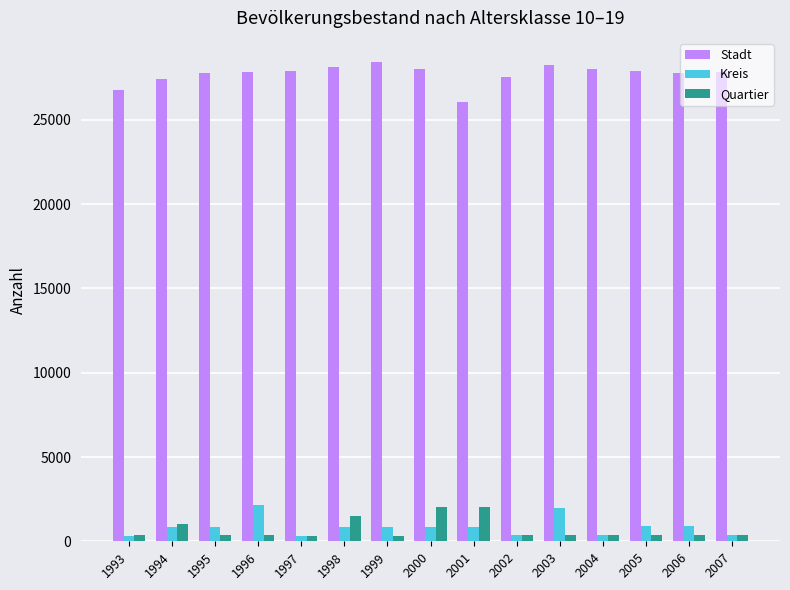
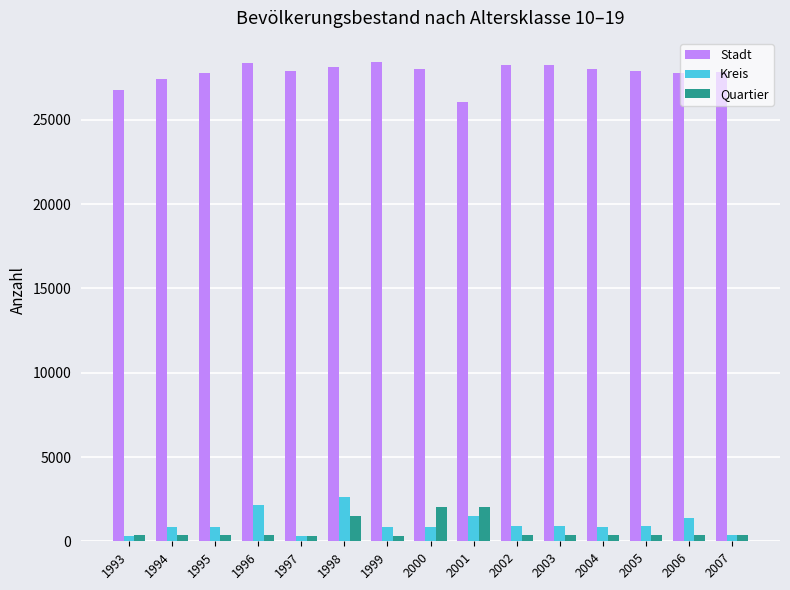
  {
    "Stadt": {
      "1993": 26800,
      "1994": 27400,
      "1995": 27800,
-     "1996": 27900,
+     "1996": 28400,
      "1997": 27900,
      "1998": 28100,
      "1999": 28400,
      "2000": 28000,
      "2001": 26100,
-     "2002": 27600,
+     "2002": 28200,
      "2003": 28300,
      "2004": 28000,
      "2005": 27900,
      "2006": 27800
    },
    "Kreis": {
      "1993": 300,
      "1994": 900,
      "1995": 800,
      "1996": 2200,
      "1997": 300,
-     "1998": 800,
+     "1998": 2600,
      "1999": 900,
      "2000": 900,
-     "2001": 900,
-     "2002": 400,
-     "2003": 2000,
-     "2004": 300,
+     "2001": 1500,
+     "2002": 900,
+     "2003": 900,
+     "2004": 900,
      "2005": 900,
-     "2006": 900,
+     "2006": 1400,
      "2007": 400
    },
    "Quartier": {
      "1993": 400,
-     "1994": 1000,
+     "1994": 300,
      "1995": 300,
      "1996": 300,
      "1997": 300,
      "1998": 1500,
      "1999": 300,
      "2000": 2000,
      "2001": 2000,
      "2002": 400,
      "2003": 400,
      "2004": 400,
      "2005": 400,
      "2006": 400,
      "2007": 400
    }
  }
